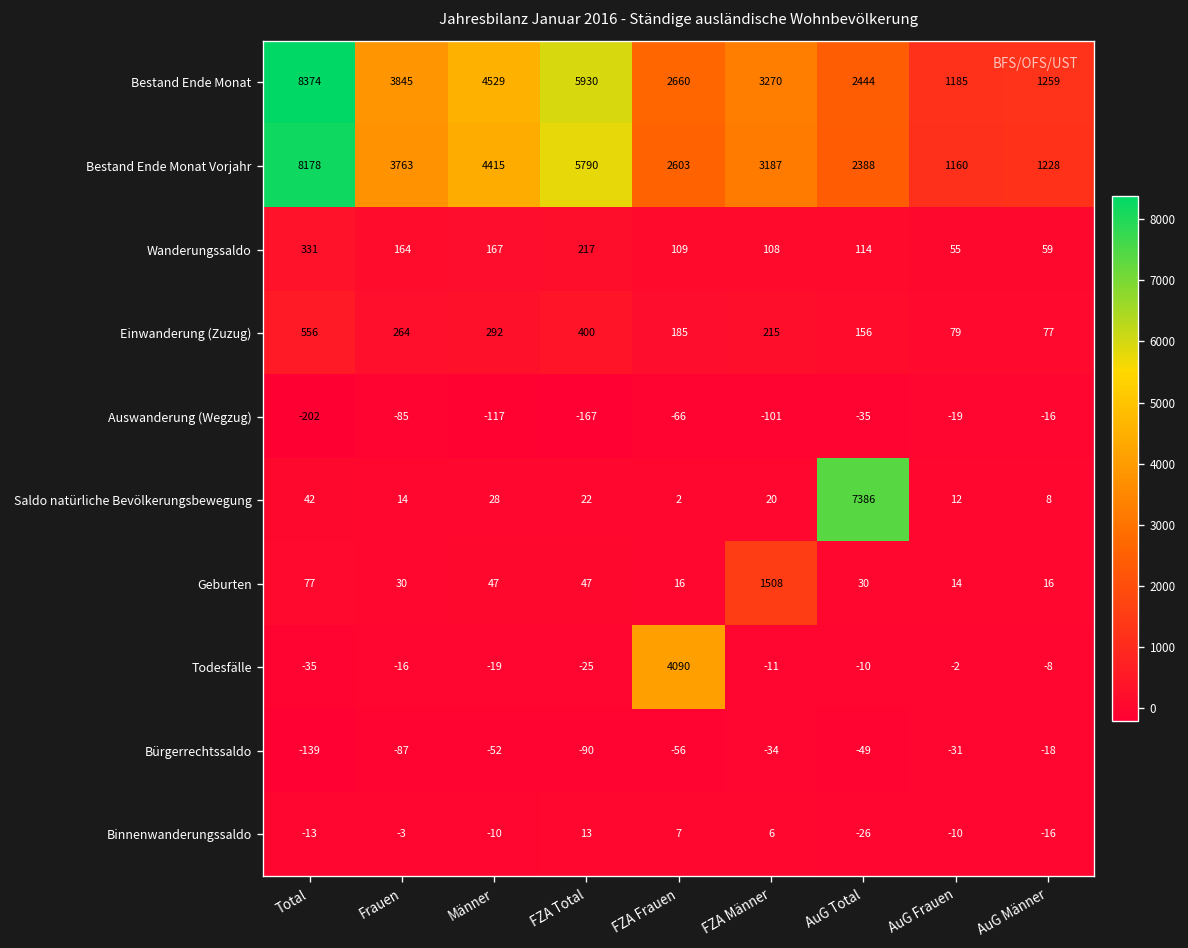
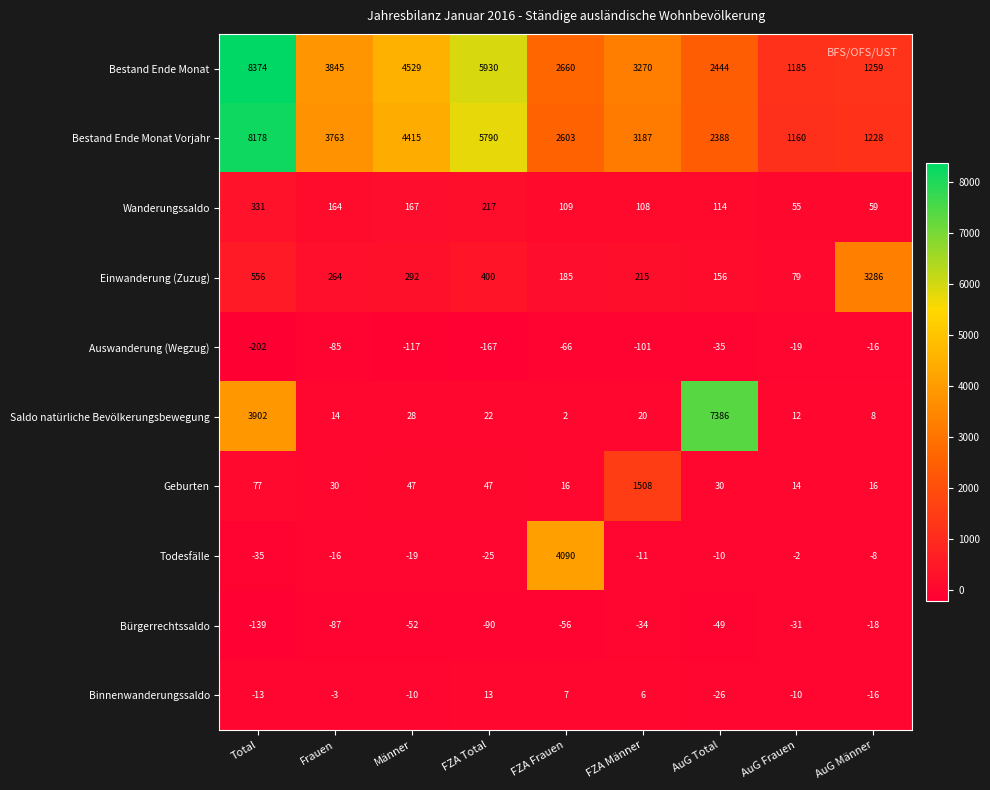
  {
    "Bestand Ende Monat": {
      "Total": 8374,
      "Frauen": 3845,
      "Männer": 4529,
      "FZA Total": 5930,
      "FZA Frauen": 2660,
      "FZA Männer": 3270,
      "AuG Total": 2444,
      "AuG Frauen": 1185
    },
    "Bestand Ende Monat Vorjahr": {
      "Total": 8178,
      "Frauen": 3763,
      "Männer": 4415,
      "FZA Total": 5790,
      "FZA Frauen": 2603,
      "FZA Männer": 3187,
      "AuG Total": 2388,
      "AuG Frauen": 1160,
      "AuG Männer": 1228
    },
    "Wanderungssaldo": {
      "Total": 331,
      "Frauen": 164,
      "Männer": 167,
      "FZA Total": 217,
      "FZA Frauen": 109,
      "FZA Männer": 108,
      "AuG Total": 114,
      "AuG Frauen": 55,
      "AuG Männer": 59
    },
    "Einwanderung (Zuzug)": {
      "Total": 556,
      "Frauen": 264,
      "Männer": 292,
      "FZA Total": 400,
      "FZA Frauen": 185,
      "FZA Männer": 215,
      "AuG Total": 156,
      "AuG Frauen": 79,
-     "AuG Männer": 77
+     "AuG Männer": 3286
    },
    "Auswanderung (Wegzug)": {
      "Total": -202,
      "Frauen": -85,
      "Männer": -117,
      "FZA Total": -167,
      "FZA Frauen": -66,
      "FZA Männer": -101,
      "AuG Total": -35,
      "AuG Frauen": -19,
      "AuG Männer": -16
    },
    "Saldo natürliche Bevölkerungsbewegung": {
-     "Total": 42,
+     "Total": 3902,
      "Frauen": 14,
      "Männer": 28,
      "FZA Total": 22,
      "FZA Frauen": 2,
      "FZA Männer": 20,
      "AuG Total": 7386,
      "AuG Frauen": 12,
      "AuG Männer": 8
    },
    "Geburten": {
      "Total": 77,
      "Frauen": 30,
      "Männer": 47,
      "FZA Total": 47,
      "FZA Frauen": 16,
      "FZA Männer": 1508,
      "AuG Total": 30,
      "AuG Frauen": 14,
      "AuG Männer": 16
    },
    "Todesfälle": {
      "Total": -35,
      "Frauen": -16,
      "Männer": -19,
      "FZA Total": -25,
      "FZA Frauen": 4090,
      "FZA Männer": -11,
      "AuG Total": -10,
      "AuG Frauen": -2,
      "AuG Männer": -8
    },
    "Bürgerrechtssaldo": {
      "Total": -139,
      "Frauen": -87,
      "Männer": -52,
      "FZA Total": -90,
      "FZA Frauen": -56,
      "FZA Männer": -34,
      "AuG Total": -49,
      "AuG Frauen": -31,
      "AuG Männer": -18
    },
    "Binnenwanderungssaldo": {
      "Total": -13,
      "Frauen": -3,
      "Männer": -10,
      "FZA Total": 13,
      "FZA Frauen": 7,
      "FZA Männer": 6,
      "AuG Total": -26,
      "AuG Frauen": -10,
      "AuG Männer": -16
    }
  }
